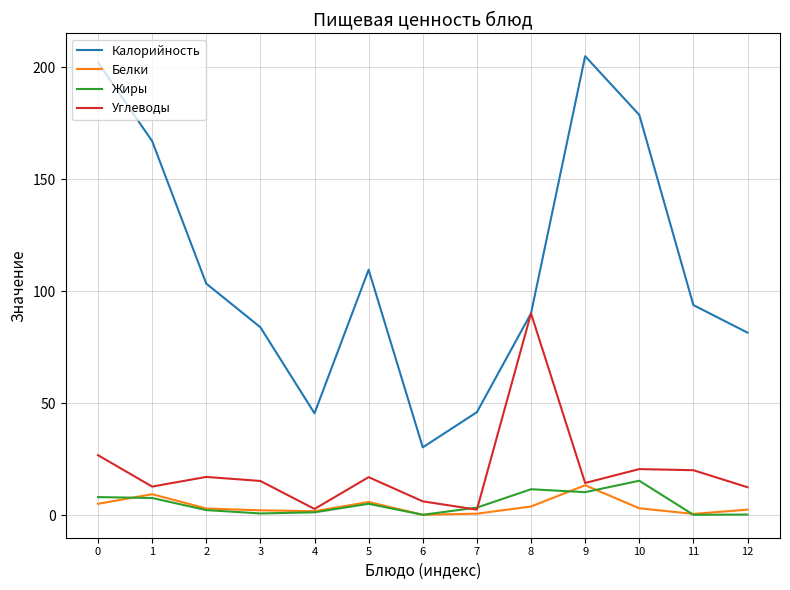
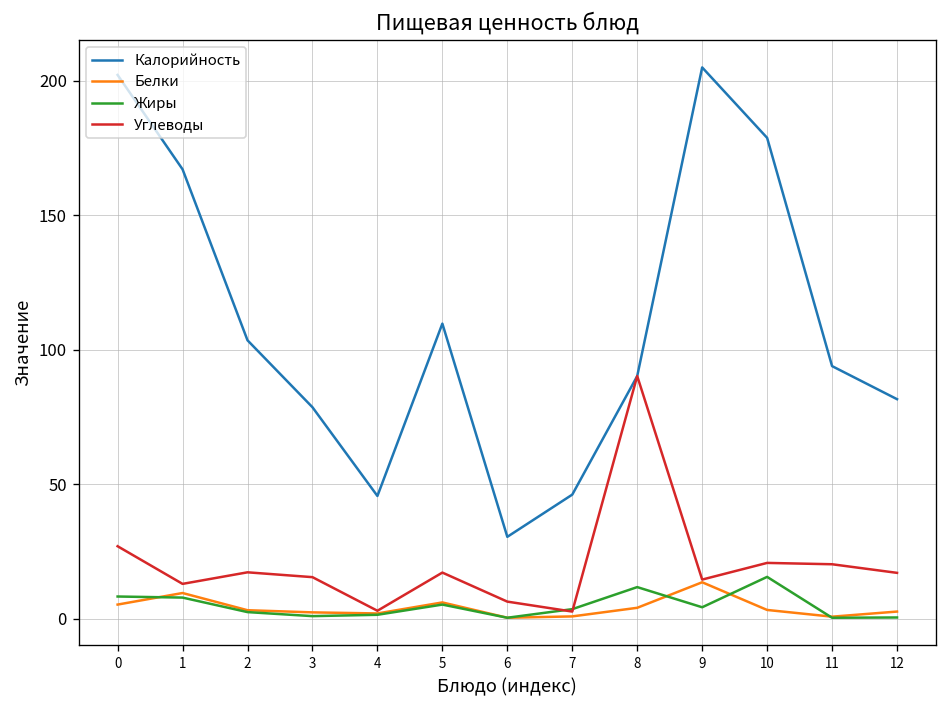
  {
    "Калорийность": {
      "1": 167,
      "2": 104,
-     "3": 84,
+     "3": 79,
      "4": 46,
      "5": 110,
      "6": 30,
      "7": 46,
      "9": 205,
      "10": 179,
      "11": 94,
      "12": 82
    },
    "Белки": {
      "0": 5,
      "1": 10,
      "3": 2,
      "7": 1,
      "8": 4,
      "10": 3,
      "12": 3
    },
    "Жиры": {
      "0": 8,
      "1": 8,
      "3": 1,
      "8": 12,
-     "9": 10,
+     "9": 4,
      "10": 16,
      "12": 0
    },
    "Углеводы": {
      "0": 27,
      "1": 13,
      "2": 17,
      "3": 15,
      "5": 17,
      "6": 6,
      "10": 21,
      "11": 20,
-     "12": 13
+     "12": 17
    }
  }
